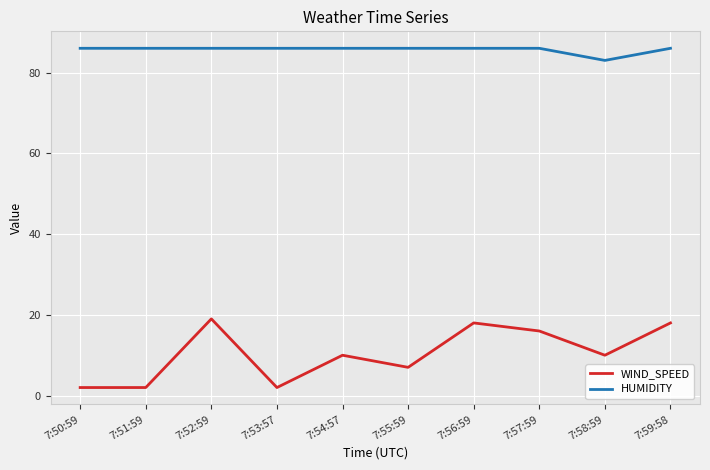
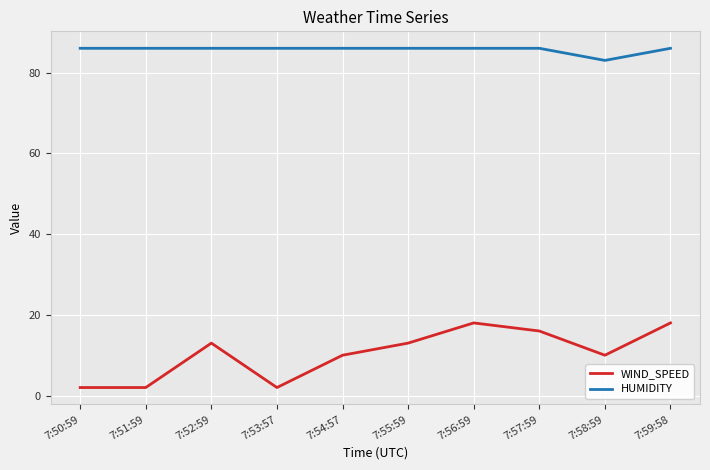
  {
    "WIND_SPEED": {
      "7:50:59": 2,
      "7:51:59": 2,
-     "7:52:59": 19,
+     "7:52:59": 13,
      "7:53:57": 2,
      "7:54:57": 10,
-     "7:55:59": 7,
+     "7:55:59": 13,
      "7:56:59": 18,
      "7:57:59": 16,
      "7:58:59": 10,
      "7:59:58": 18
    },
    "HUMIDITY": {
      "7:50:59": 86,
      "7:51:59": 86,
      "7:52:59": 86,
      "7:53:57": 86,
      "7:54:57": 86,
      "7:55:59": 86,
      "7:56:59": 86,
      "7:57:59": 86,
      "7:58:59": 83,
      "7:59:58": 86
    }
  }
